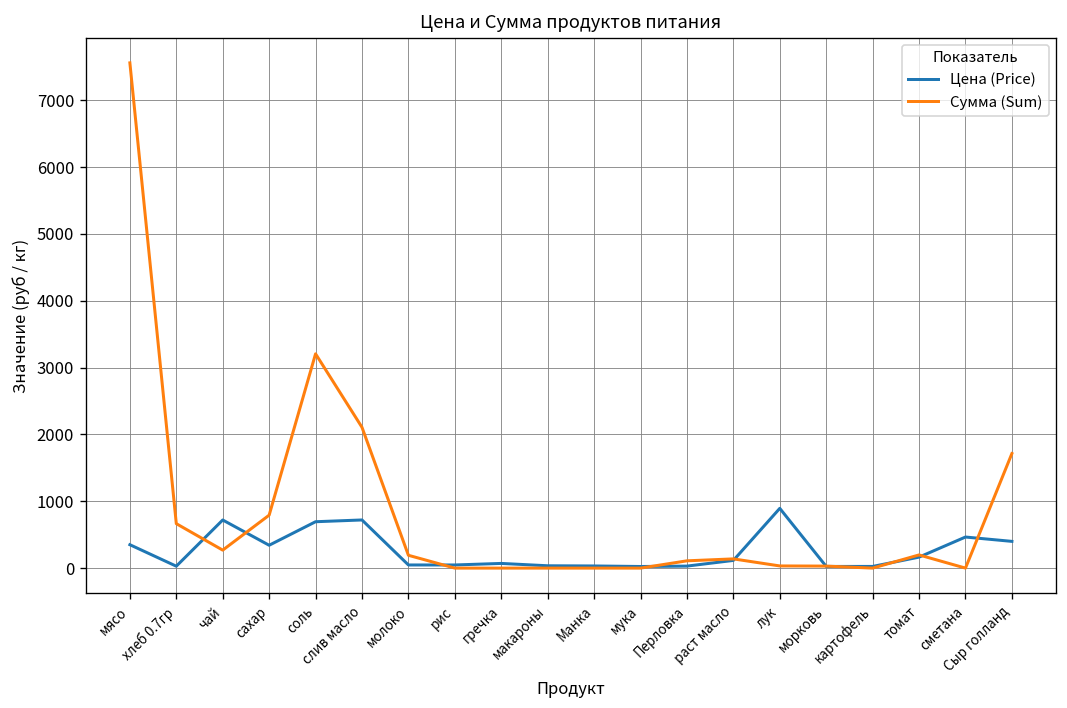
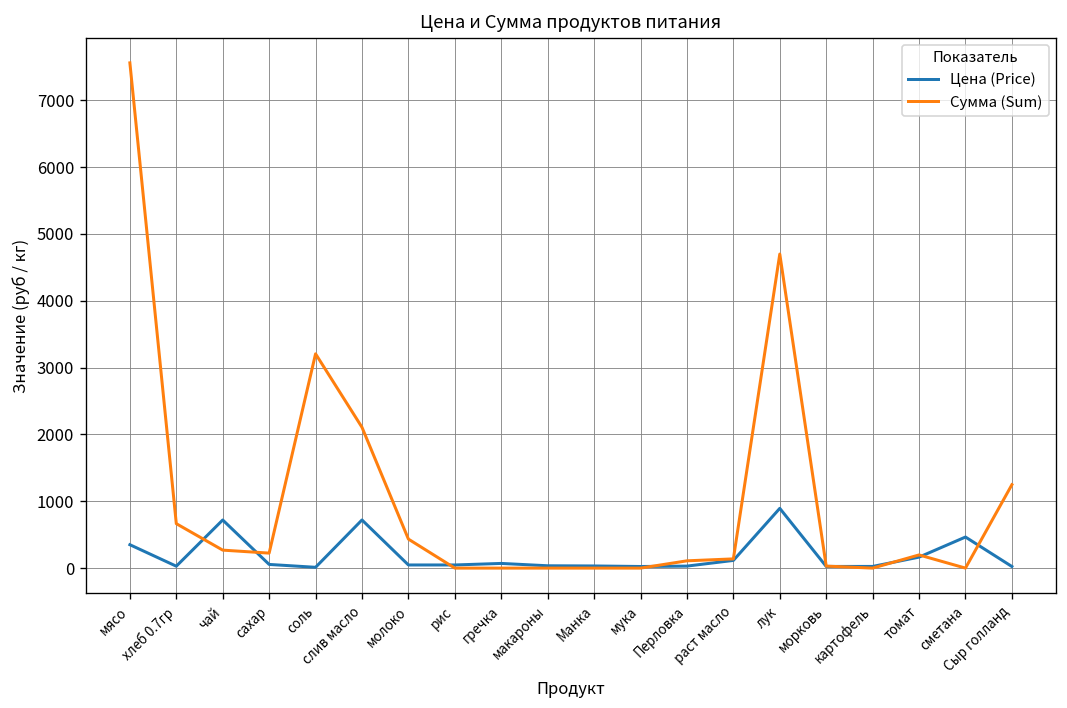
  {
    "Цена (Price)": {
      "мясо": 400,
      "хлеб 0.7гр": 0,
      "чай": 700,
-     "сахар": 300,
-     "соль": 700,
+     "сахар": 100,
+     "соль": 0,
      "слив масло": 700,
      "молоко": 0,
      "рис": 0,
      "гречка": 100,
      "Перловка": 0,
      "лук": 900,
      "сметана": 500,
-     "Сыр голланд": 400
+     "Сыр голланд": 0
    },
    "Сумма (Sum)": {
      "мясо": 7600,
      "хлеб 0.7гр": 700,
      "чай": 300,
-     "сахар": 800,
+     "сахар": 200,
      "соль": 3200,
      "слив масло": 2100,
-     "молоко": 200,
+     "молоко": 400,
      "рис": 0,
      "гречка": 0,
      "Перловка": 100,
-     "лук": 0,
+     "лук": 4700,
      "сметана": 0,
-     "Сыр голланд": 1700
+     "Сыр голланд": 1200
    }
  }
